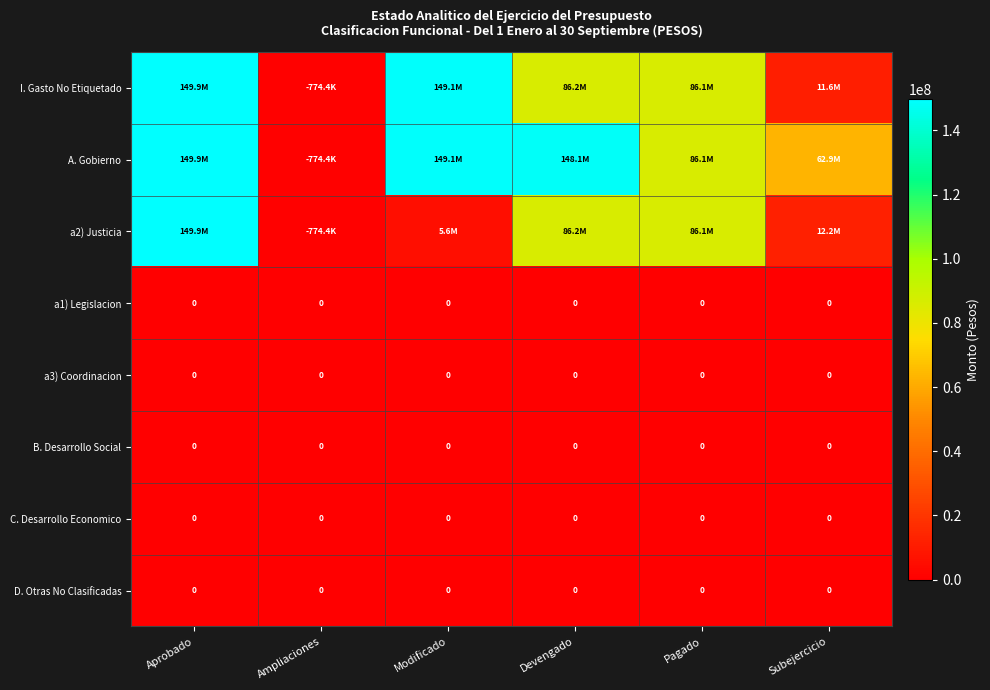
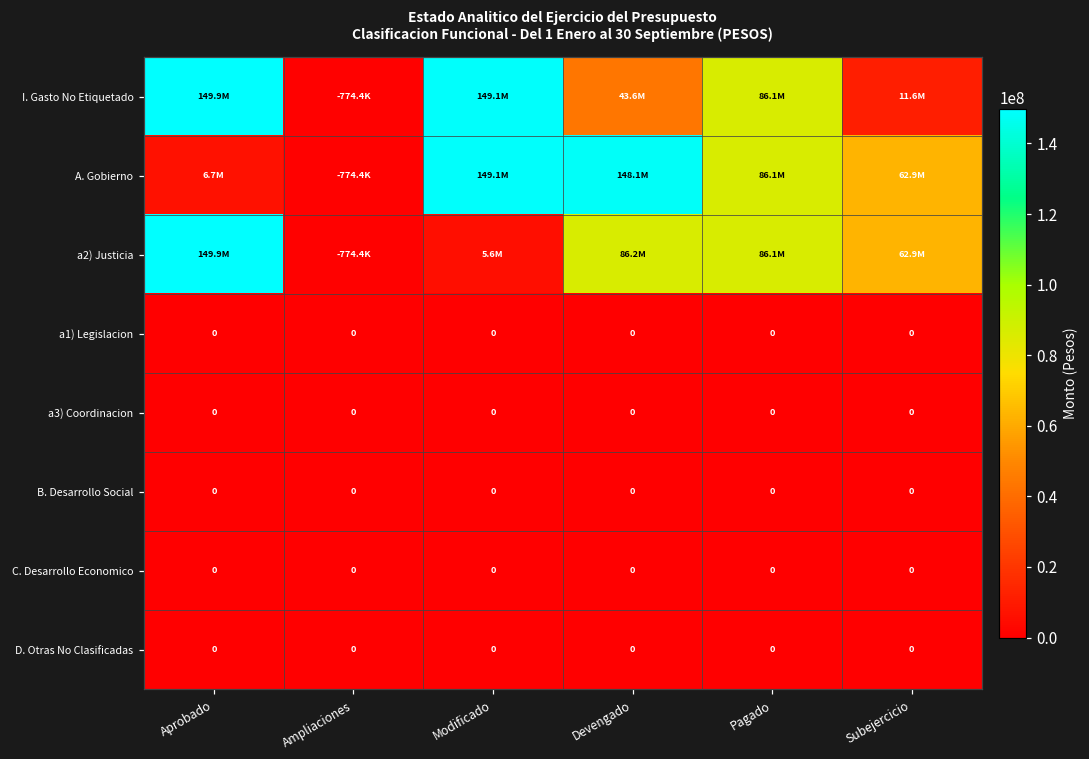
  {
    "I. Gasto No Etiquetado": {
      "Aprobado": "149.9M",
      "Ampliaciones": "-774.4K",
      "Modificado": "149.1M",
-     "Devengado": "86.2M",
+     "Devengado": "43.6M",
      "Pagado": "86.1M",
      "Subejercicio": "11.6M"
    },
    "A. Gobierno": {
-     "Aprobado": "149.9M",
+     "Aprobado": "6.7M",
      "Ampliaciones": "-774.4K",
      "Modificado": "149.1M",
      "Devengado": "148.1M",
      "Pagado": "86.1M",
      "Subejercicio": "62.9M"
    },
    "a2) Justicia": {
      "Aprobado": "149.9M",
      "Ampliaciones": "-774.4K",
      "Modificado": "5.6M",
      "Devengado": "86.2M",
      "Pagado": "86.1M",
-     "Subejercicio": "12.2M"
+     "Subejercicio": "62.9M"
    },
    "a1) Legislacion": {
      "Aprobado": "0",
      "Ampliaciones": "0",
      "Modificado": "0",
      "Devengado": "0",
      "Pagado": "0",
      "Subejercicio": "0"
    },
    "a3) Coordinacion": {
      "Aprobado": "0",
      "Ampliaciones": "0",
      "Modificado": "0",
      "Devengado": "0",
      "Pagado": "0",
      "Subejercicio": "0"
    },
    "B. Desarrollo Social": {
      "Aprobado": "0",
      "Ampliaciones": "0",
      "Modificado": "0",
      "Devengado": "0",
      "Pagado": "0",
      "Subejercicio": "0"
    },
    "C. Desarrollo Economico": {
      "Aprobado": "0",
      "Ampliaciones": "0",
      "Modificado": "0",
      "Devengado": "0",
      "Pagado": "0",
      "Subejercicio": "0"
    },
    "D. Otras No Clasificadas": {
      "Aprobado": "0",
      "Ampliaciones": "0",
      "Modificado": "0",
      "Devengado": "0",
      "Pagado": "0",
      "Subejercicio": "0"
    }
  }
